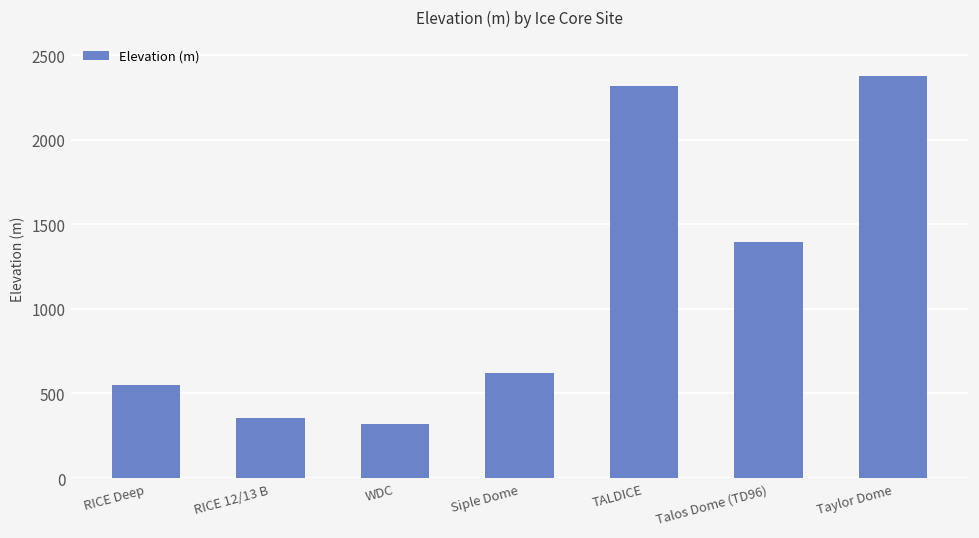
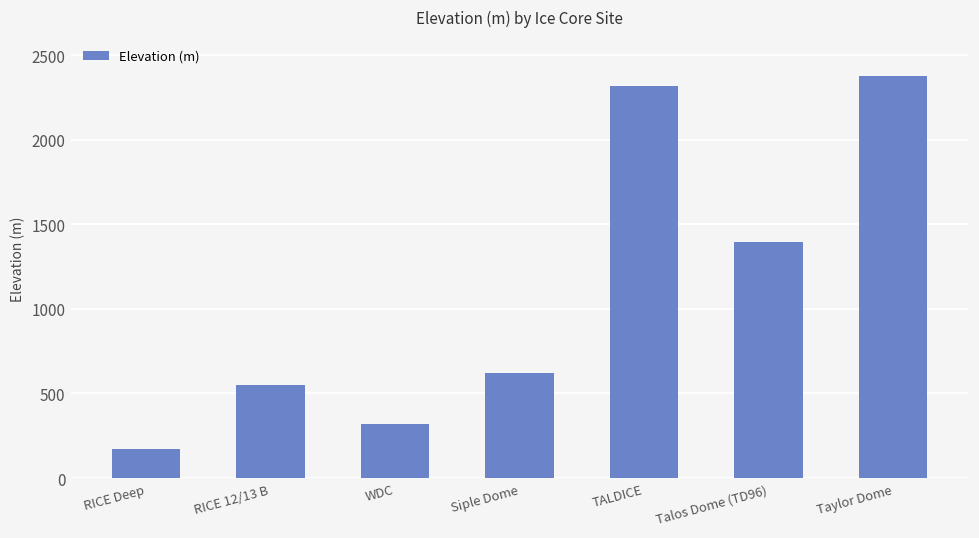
  {
-   "RICE Deep": 550,
-   "RICE 12/13 B": 350,
+   "RICE Deep": 170,
+   "RICE 12/13 B": 550,
    "WDC": 320,
    "Siple Dome": 620,
    "TALDICE": 2320,
    "Talos Dome (TD96)": 1390,
    "Taylor Dome": 2380
  }
